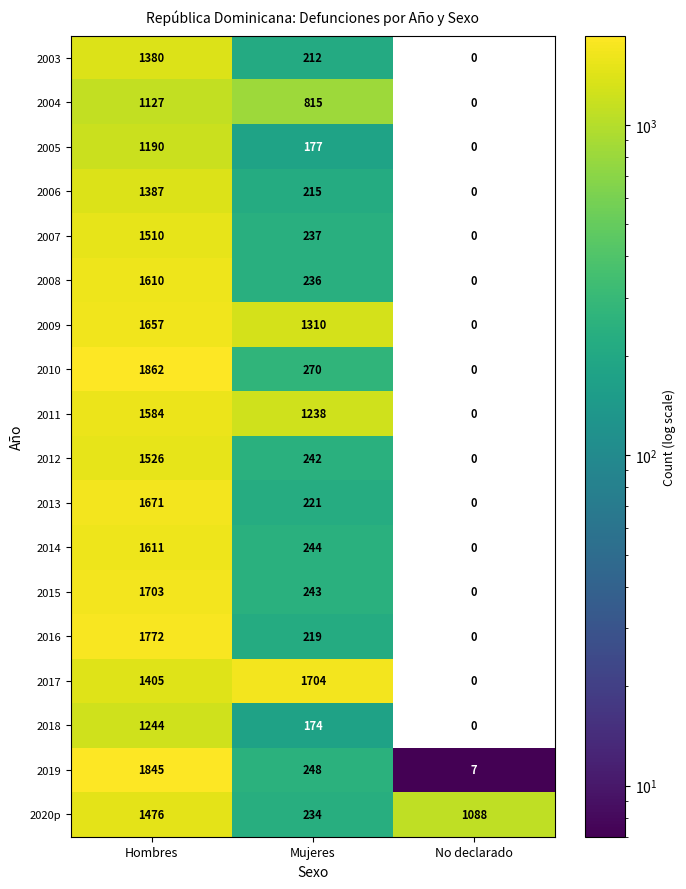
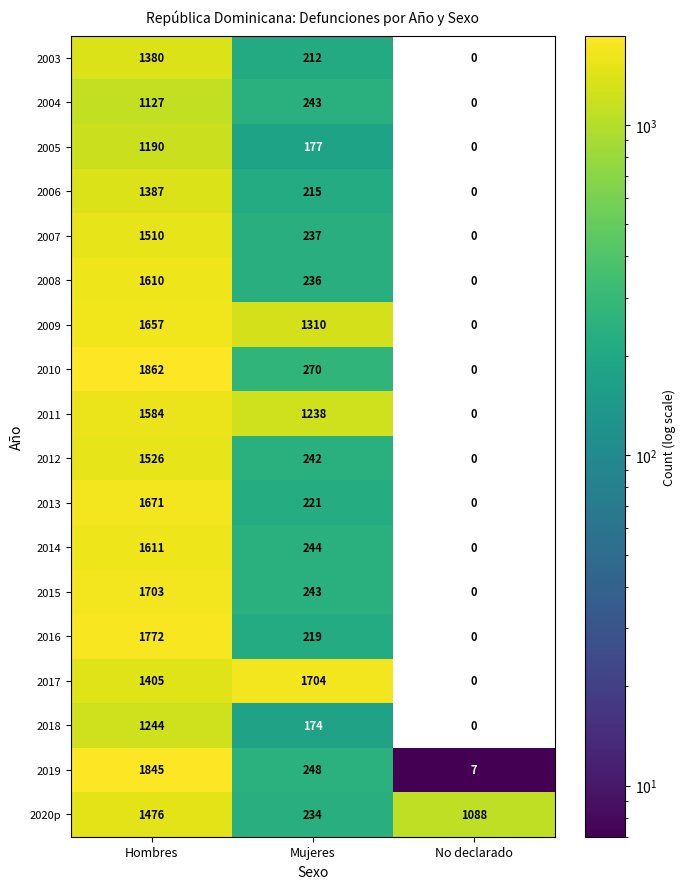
  {
    "2003": {
      "Hombres": 1380,
      "Mujeres": 212,
      "No declarado": 0
    },
    "2004": {
      "Hombres": 1127,
-     "Mujeres": 815,
+     "Mujeres": 243,
      "No declarado": 0
    },
    "2005": {
      "Hombres": 1190,
      "Mujeres": 177,
      "No declarado": 0
    },
    "2006": {
      "Hombres": 1387,
      "Mujeres": 215,
      "No declarado": 0
    },
    "2007": {
      "Hombres": 1510,
      "Mujeres": 237,
      "No declarado": 0
    },
    "2008": {
      "Hombres": 1610,
      "Mujeres": 236,
      "No declarado": 0
    },
    "2009": {
      "Hombres": 1657,
      "Mujeres": 1310,
      "No declarado": 0
    },
    "2010": {
      "Hombres": 1862,
      "Mujeres": 270,
      "No declarado": 0
    },
    "2011": {
      "Hombres": 1584,
      "Mujeres": 1238,
      "No declarado": 0
    },
    "2012": {
      "Hombres": 1526,
      "Mujeres": 242,
      "No declarado": 0
    },
    "2013": {
      "Hombres": 1671,
      "Mujeres": 221,
      "No declarado": 0
    },
    "2014": {
      "Hombres": 1611,
      "Mujeres": 244,
      "No declarado": 0
    },
    "2015": {
      "Hombres": 1703,
      "Mujeres": 243,
      "No declarado": 0
    },
    "2016": {
      "Hombres": 1772,
      "Mujeres": 219,
      "No declarado": 0
    },
    "2017": {
      "Hombres": 1405,
      "Mujeres": 1704,
      "No declarado": 0
    },
    "2018": {
      "Hombres": 1244,
      "Mujeres": 174,
      "No declarado": 0
    },
    "2019": {
      "Hombres": 1845,
      "Mujeres": 248,
      "No declarado": 7
    },
    "2020p": {
      "Hombres": 1476,
      "Mujeres": 234,
      "No declarado": 1088
    }
  }
